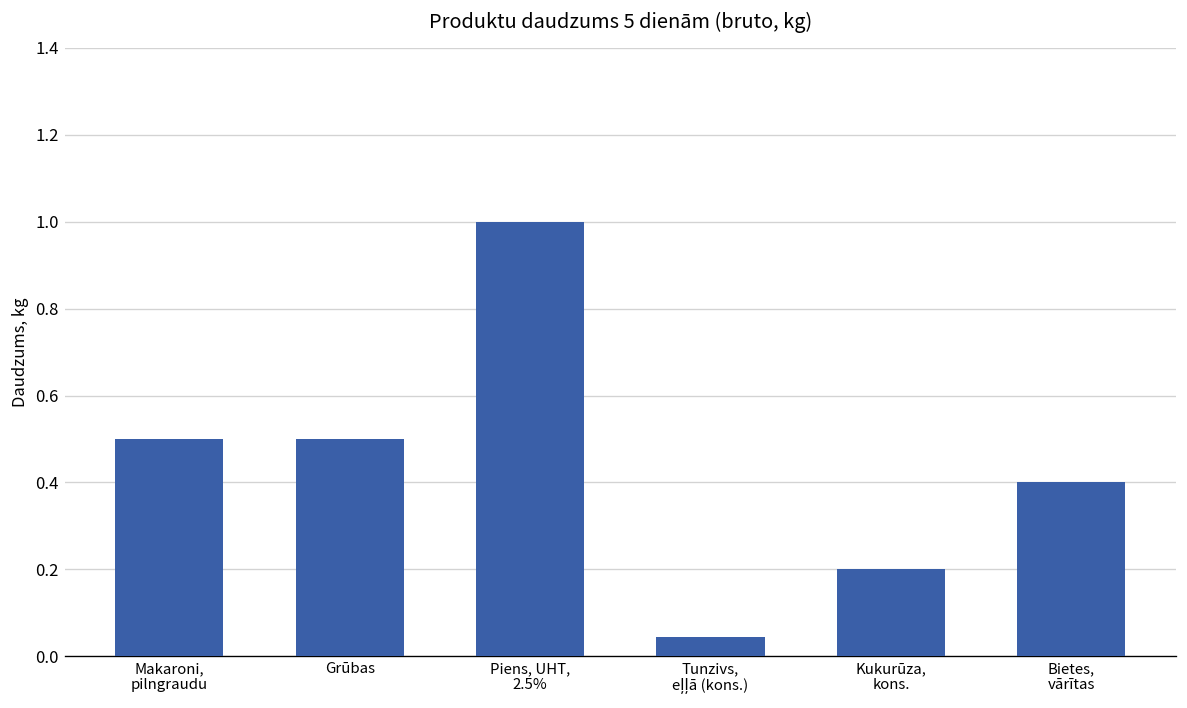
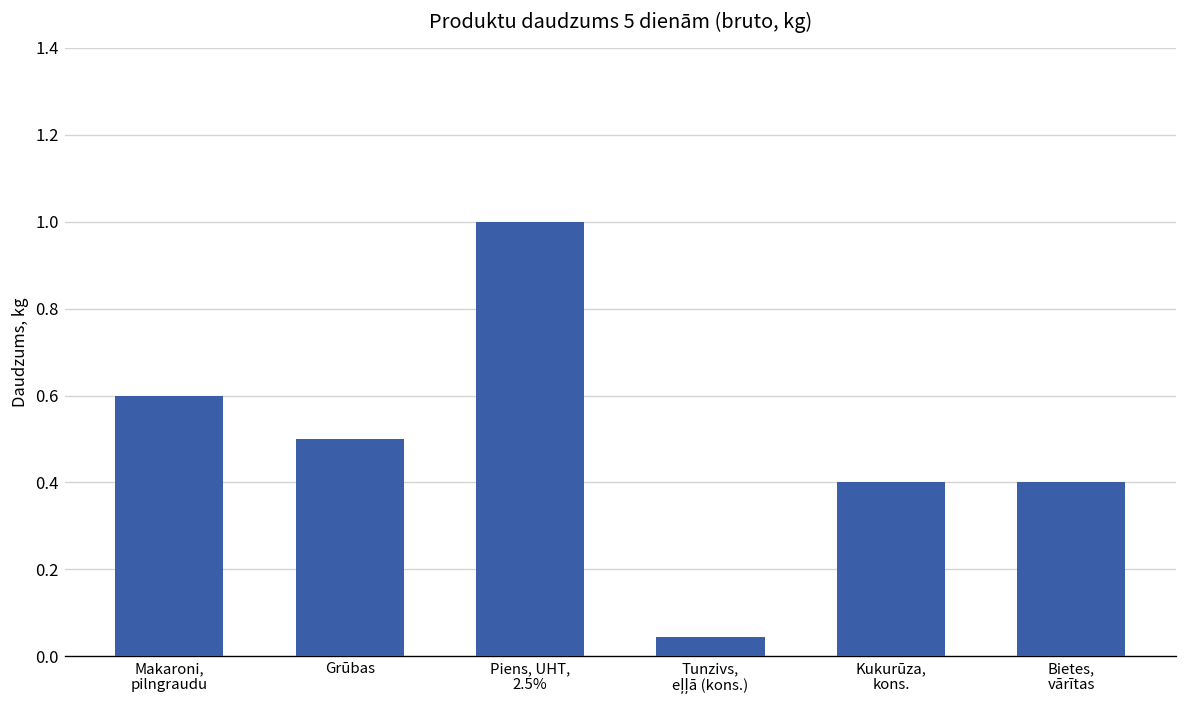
  {
-   "Makaroni, pilngraudu": 0.5,
+   "Makaroni, pilngraudu": 0.6,
    "Grūbas": 0.5,
    "Piens, UHT, 2.5%": 1.0,
    "Tunzivs, eļļā (kons.)": 0.04,
-   "Kukurūza, kons.": 0.2,
+   "Kukurūza, kons.": 0.4,
    "Bietes, vārītas": 0.4
  }
